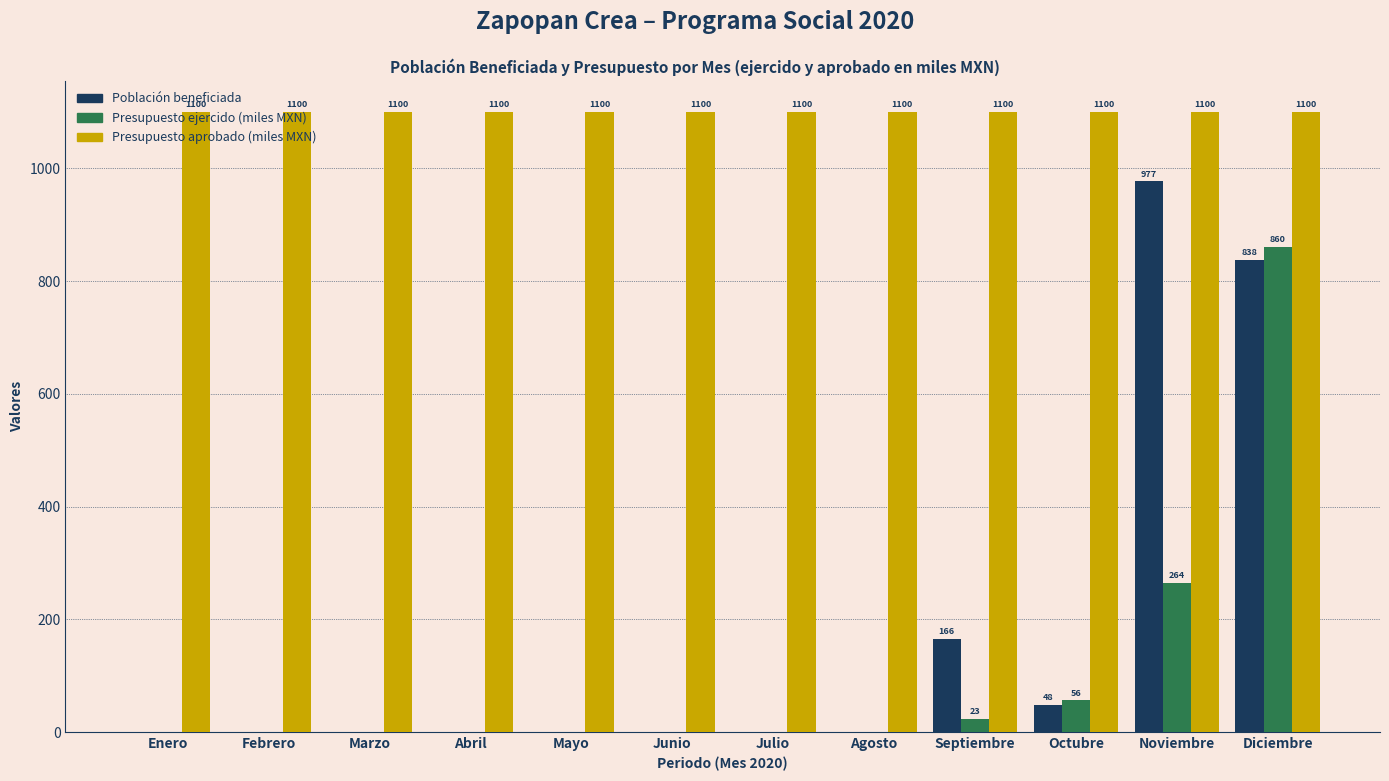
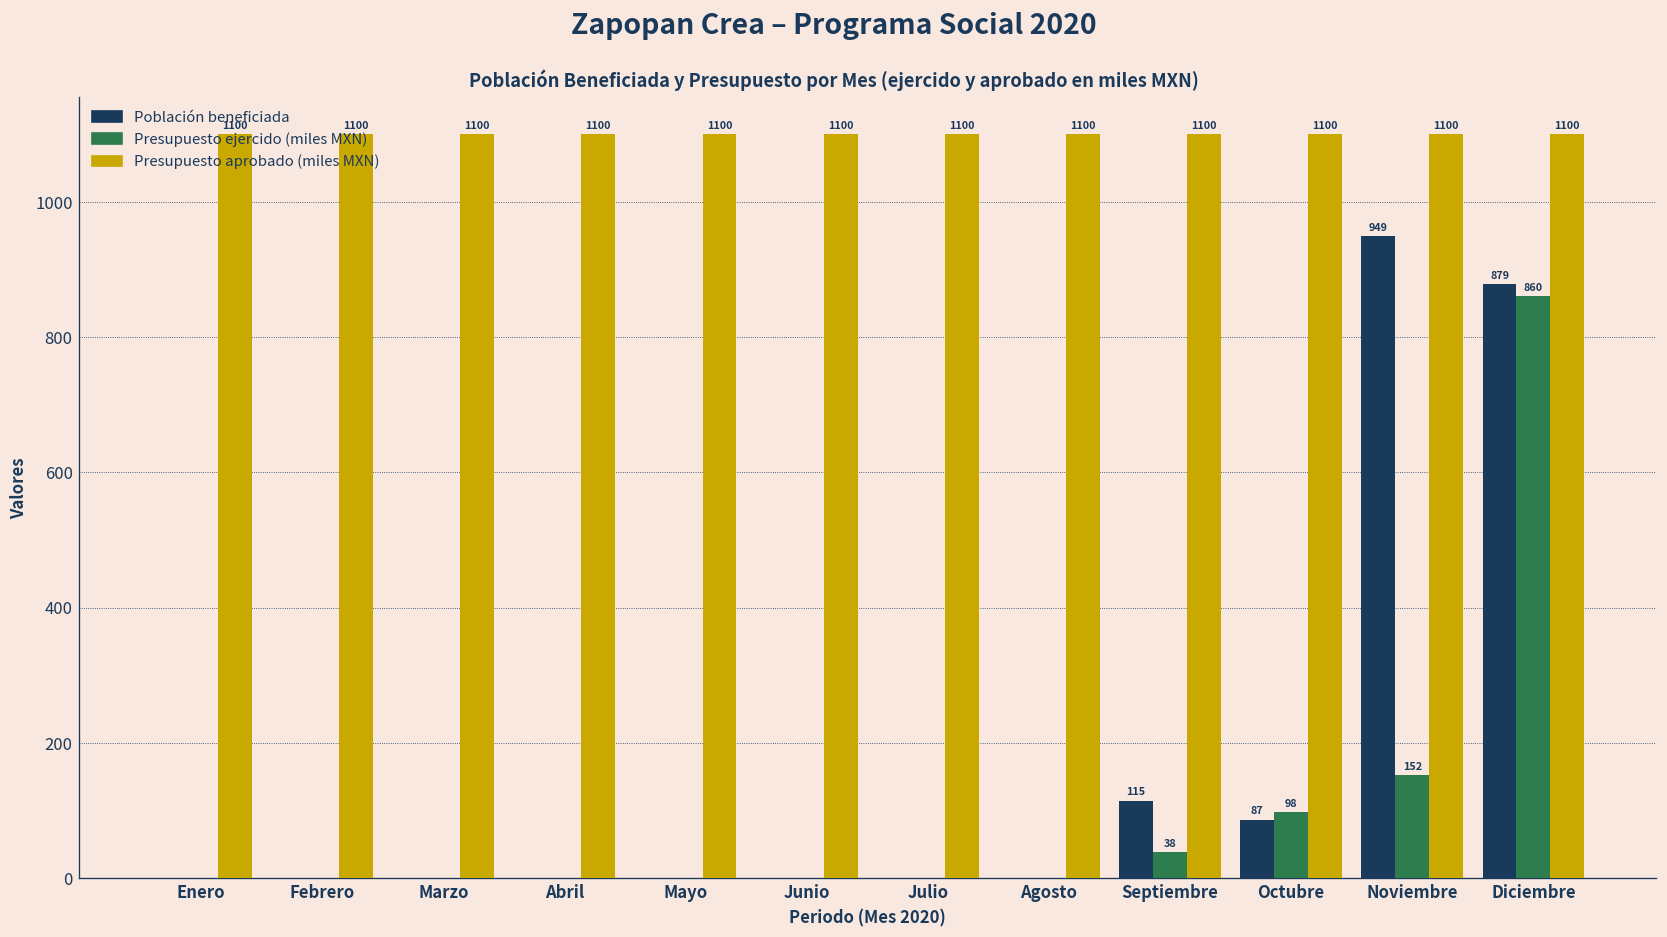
  {
    "Población beneficiada": {
-     "Septiembre": 166,
-     "Octubre": 48,
-     "Noviembre": 977,
-     "Diciembre": 838
+     "Septiembre": 115,
+     "Octubre": 87,
+     "Noviembre": 949,
+     "Diciembre": 879
    },
    "Presupuesto ejercido (miles MXN)": {
-     "Septiembre": 23,
-     "Octubre": 56,
-     "Noviembre": 264,
+     "Septiembre": 38,
+     "Octubre": 98,
+     "Noviembre": 152,
      "Diciembre": 860
    },
    "Presupuesto aprobado (miles MXN)": {
      "Enero": 1100,
      "Febrero": 1100,
      "Marzo": 1100,
      "Abril": 1100,
      "Mayo": 1100,
      "Junio": 1100,
      "Julio": 1100,
      "Agosto": 1100,
      "Septiembre": 1100,
      "Octubre": 1100,
      "Noviembre": 1100,
      "Diciembre": 1100
    }
  }
